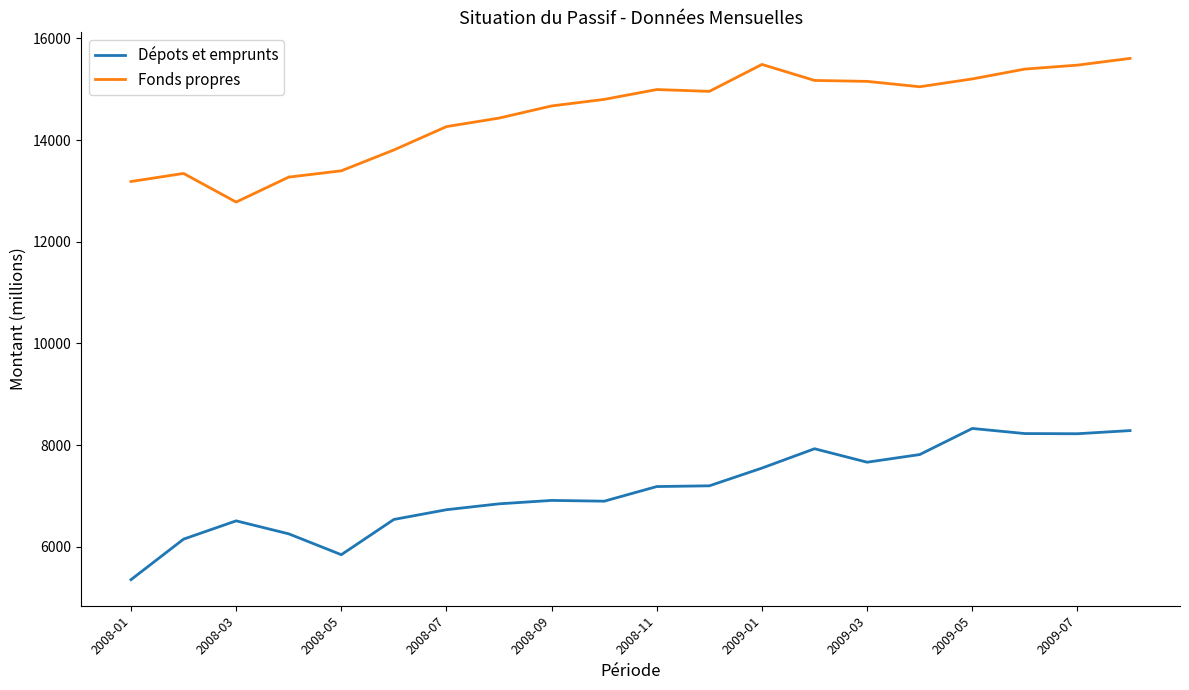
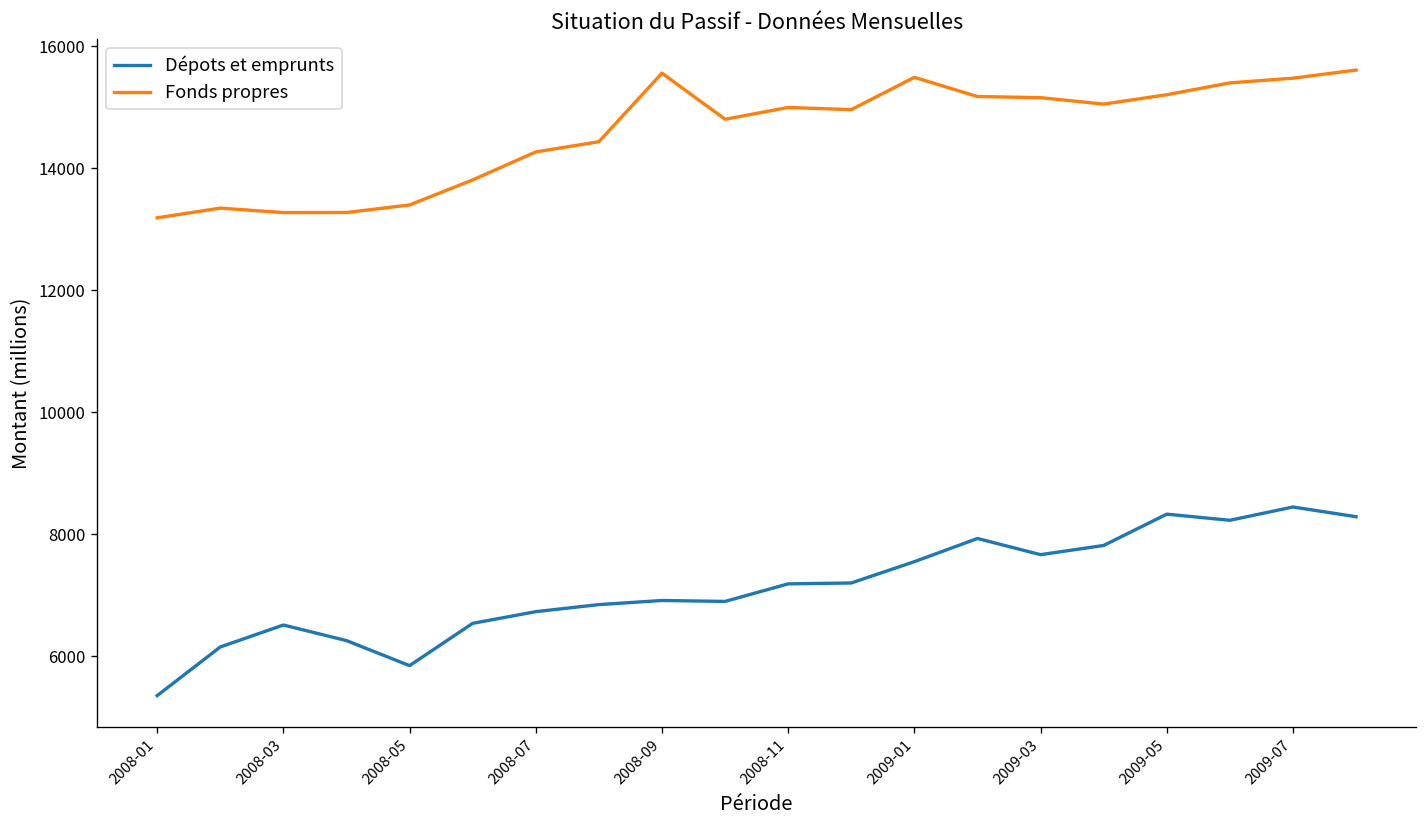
  {
    "Dépots et emprunts": {
      "2008-01": 5400,
      "2008-03": 6500,
      "2008-05": 5800,
      "2008-07": 6700,
      "2008-09": 6900,
      "2008-11": 7200,
      "2009-01": 7500,
      "2009-03": 7700,
      "2009-05": 8300,
-     "2009-07": 8200
+     "2009-07": 8400
    },
    "Fonds propres": {
      "2008-01": 13200,
-     "2008-03": 12800,
+     "2008-03": 13300,
      "2008-05": 13400,
      "2008-07": 14300,
-     "2008-09": 14700,
+     "2008-09": 15600,
      "2008-11": 15000,
      "2009-01": 15500,
      "2009-03": 15200,
      "2009-05": 15200,
      "2009-07": 15500
    }
  }
